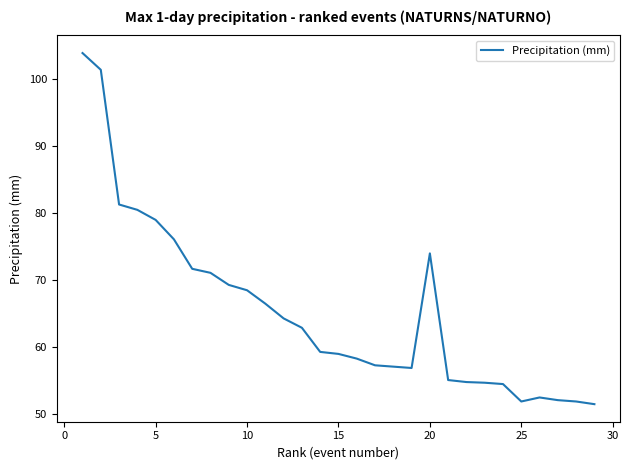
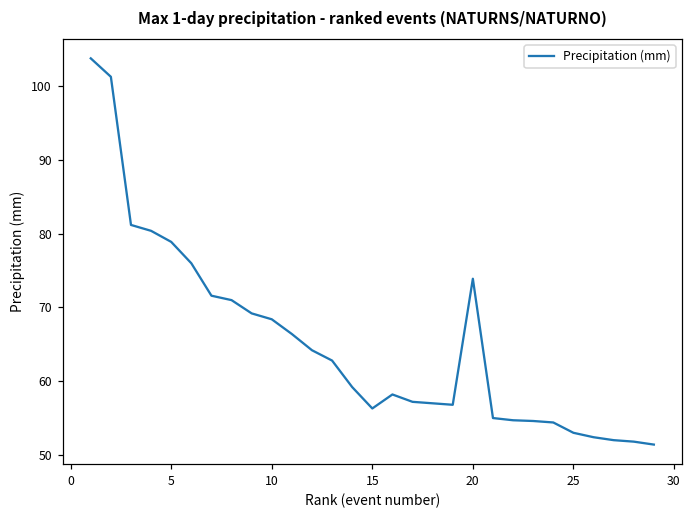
  {
    "5": 79,
    "10": 68,
-   "15": 59,
+   "15": 56,
    "20": 74,
-   "25": 52
+   "25": 53
  }
